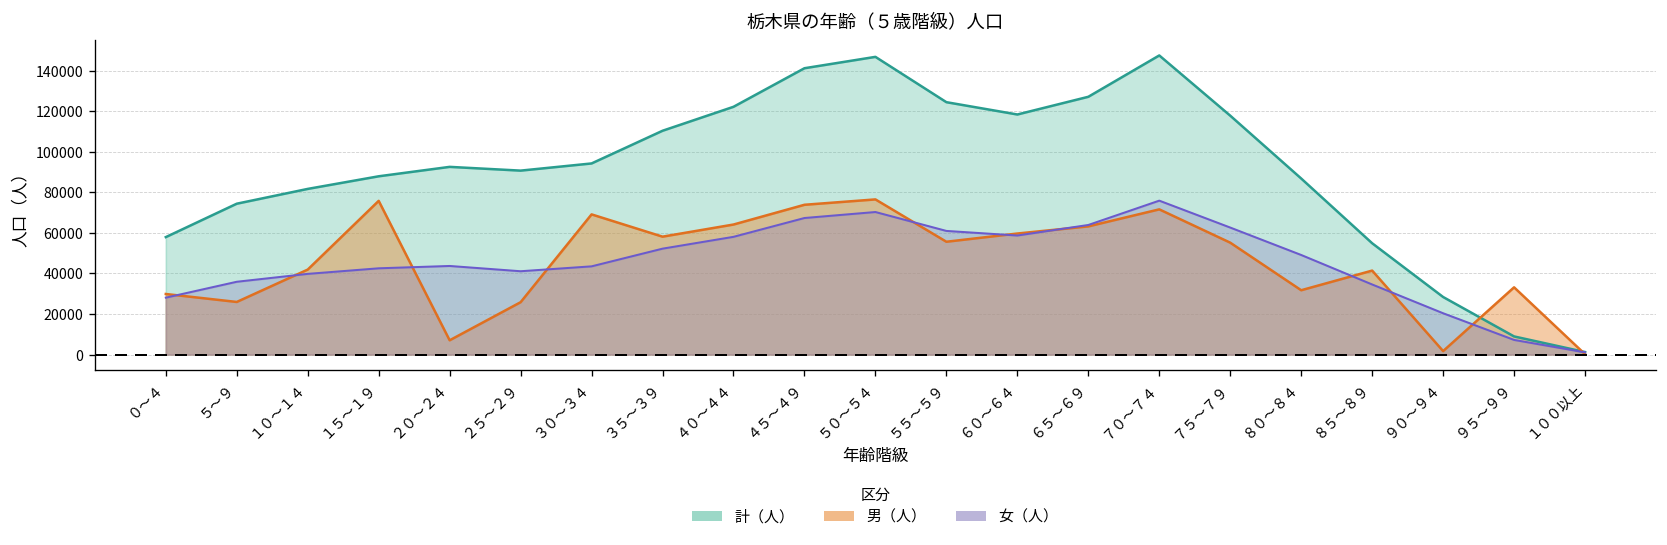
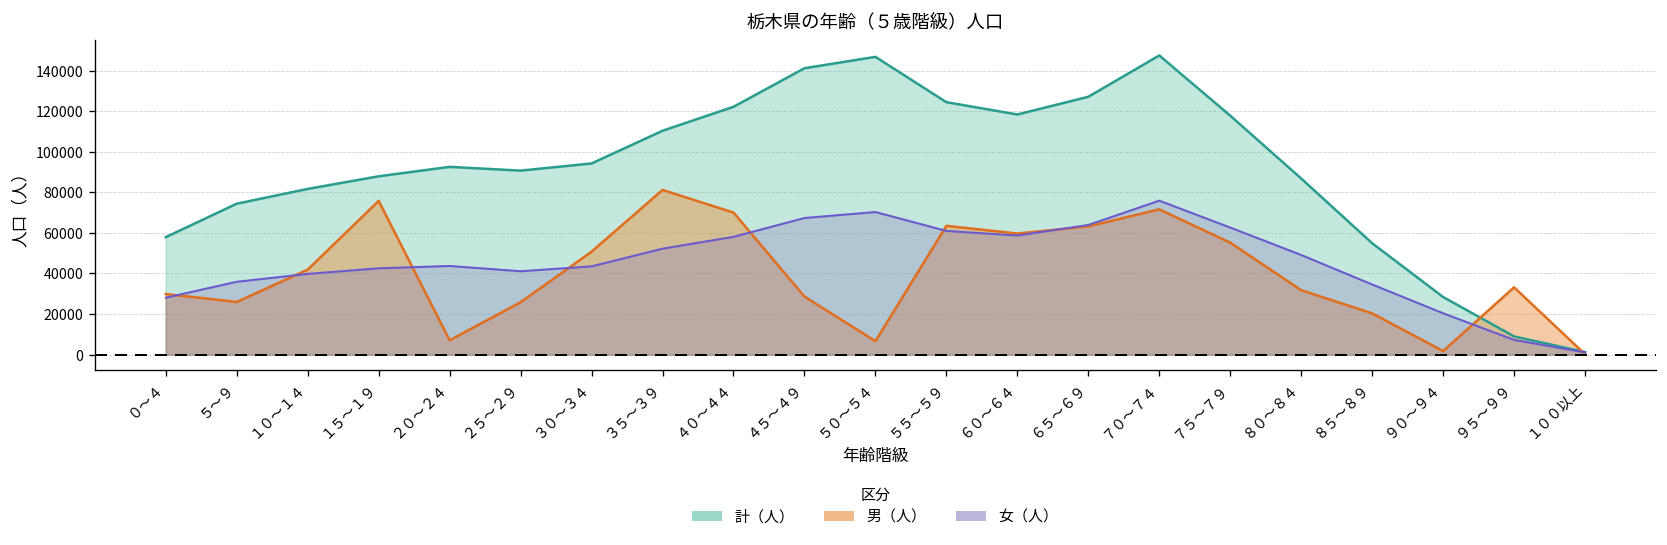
  {
    "男（人）": {
      "０～４": 30000,
      "５～９": 26000,
      "１０～１４": 42000,
      "１５～１９": 76000,
      "２０～２４": 7000,
      "２５～２９": 26000,
-     "３０～３４": 69000,
-     "３５～３９": 58000,
-     "４０～４４": 64000,
-     "４５～４９": 74000,
-     "５０～５４": 77000,
-     "５５～５９": 56000,
+     "３０～３４": 51000,
+     "３５～３９": 81000,
+     "４０～４４": 70000,
+     "４５～４９": 29000,
+     "５０～５４": 7000,
+     "５５～５９": 64000,
      "７０～７４": 72000,
      "７５～７９": 55000,
      "８０～８４": 32000,
-     "８５～８９": 41000,
+     "８５～８９": 20000,
      "９０～９４": 2000,
      "９５～９９": 33000
    }
  }
